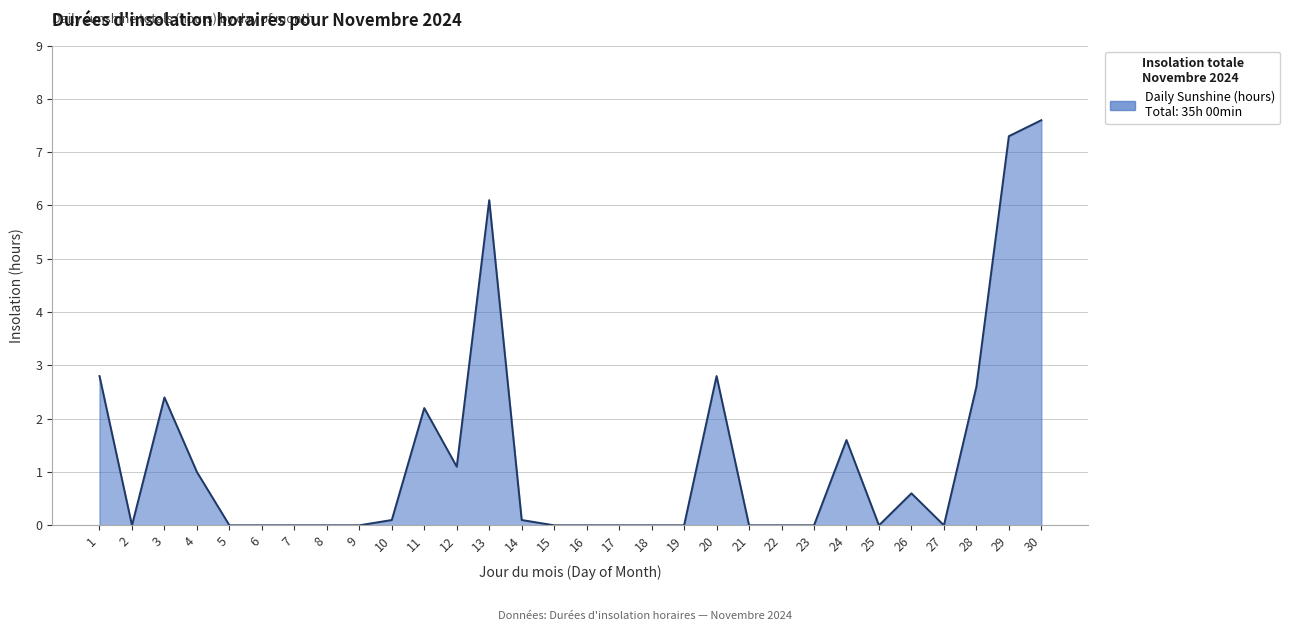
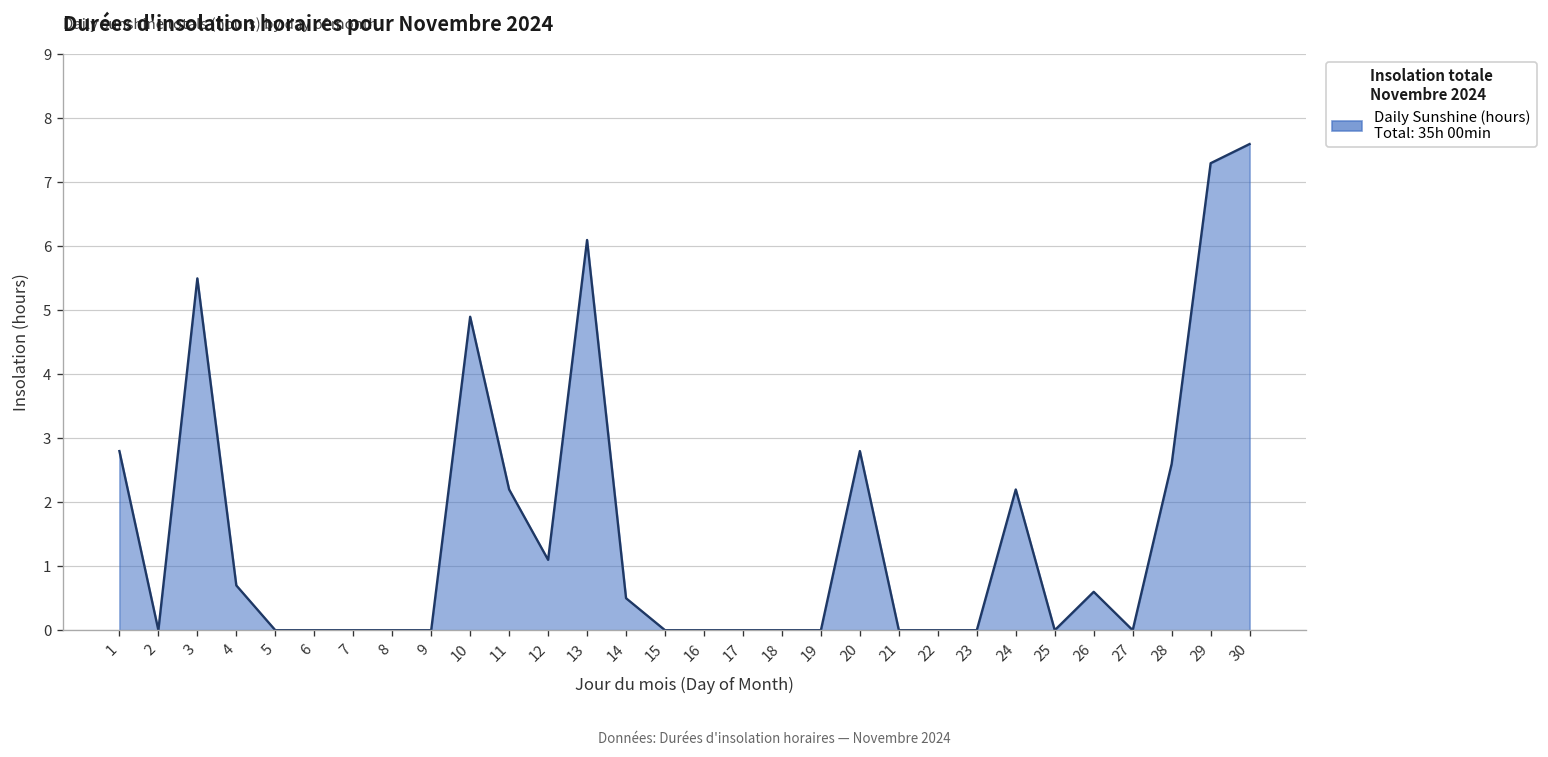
  {
    "1": 2.8,
    "2": 0.0,
-   "3": 2.4,
-   "4": 1.0,
+   "3": 5.5,
+   "4": 0.7,
    "5": 0.0,
    "6": 0.0,
    "7": 0.0,
    "8": 0.0,
    "9": 0.0,
-   "10": 0.1,
+   "10": 4.9,
    "11": 2.2,
    "12": 1.1,
    "13": 6.1,
-   "14": 0.1,
+   "14": 0.5,
    "15": 0.0,
    "16": 0.0,
    "17": 0.0,
    "18": 0.0,
    "19": 0.0,
    "20": 2.8,
    "21": 0.0,
    "22": 0.0,
    "23": 0.0,
-   "24": 1.6,
+   "24": 2.2,
    "25": 0.0,
    "26": 0.6,
    "27": 0.0,
    "28": 2.6,
    "29": 7.3,
    "30": 7.6
  }
